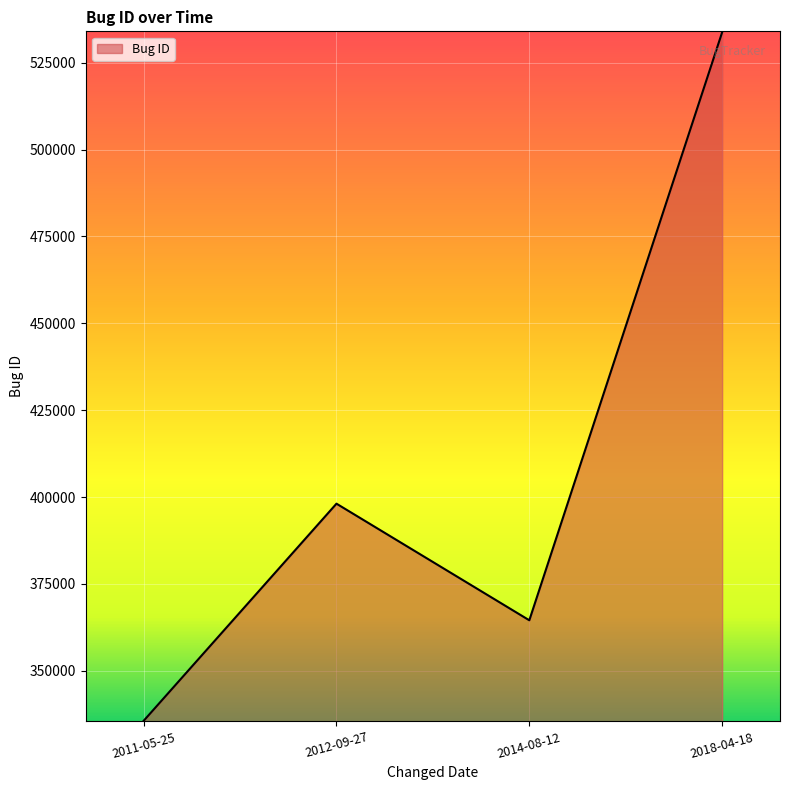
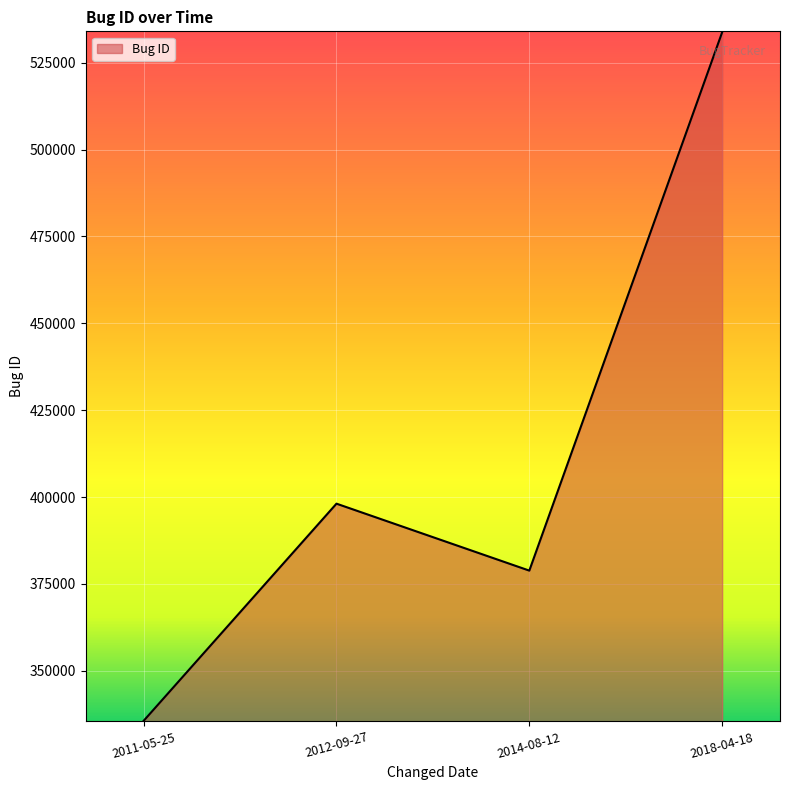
  {
    "2011-05-25": 336000,
    "2012-09-27": 398000,
-   "2014-08-12": 365000,
+   "2014-08-12": 379000,
    "2018-04-18": 534000
  }
